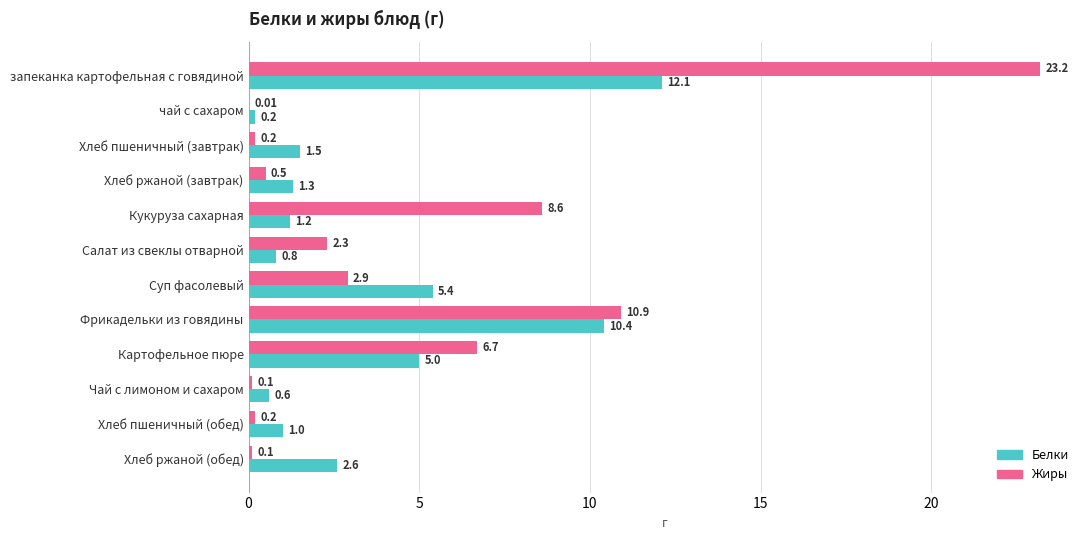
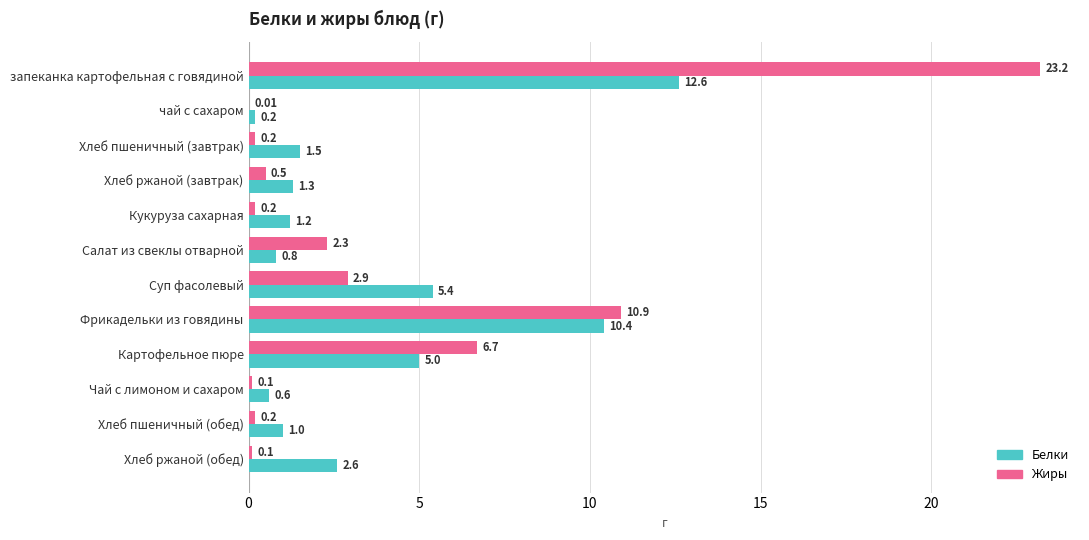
  {
    "Белки": {
-     "запеканка картофельная с говядиной": 12.1,
+     "запеканка картофельная с говядиной": 12.6,
      "чай с сахаром": 0.2,
      "Хлеб пшеничный (завтрак)": 1.5,
      "Хлеб ржаной (завтрак)": 1.3,
      "Кукуруза сахарная": 1.2,
      "Салат из свеклы отварной": 0.8,
      "Суп фасолевый": 5.4,
      "Фрикадельки из говядины": 10.4,
      "Картофельное пюре": 5.0,
      "Чай с лимоном и сахаром": 0.6,
      "Хлеб пшеничный (обед)": 1.0,
      "Хлеб ржаной (обед)": 2.6
    },
    "Жиры": {
      "запеканка картофельная с говядиной": 23.2,
      "чай с сахаром": 0.01,
      "Хлеб пшеничный (завтрак)": 0.2,
      "Хлеб ржаной (завтрак)": 0.5,
-     "Кукуруза сахарная": 8.6,
+     "Кукуруза сахарная": 0.2,
      "Салат из свеклы отварной": 2.3,
      "Суп фасолевый": 2.9,
      "Фрикадельки из говядины": 10.9,
      "Картофельное пюре": 6.7,
      "Чай с лимоном и сахаром": 0.1,
      "Хлеб пшеничный (обед)": 0.2,
      "Хлеб ржаной (обед)": 0.1
    }
  }
